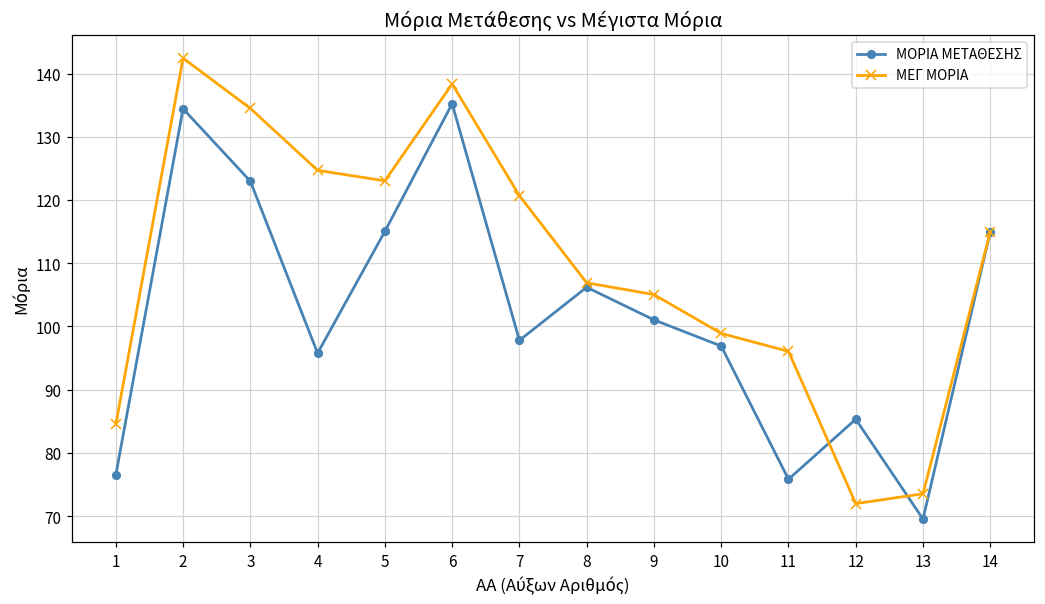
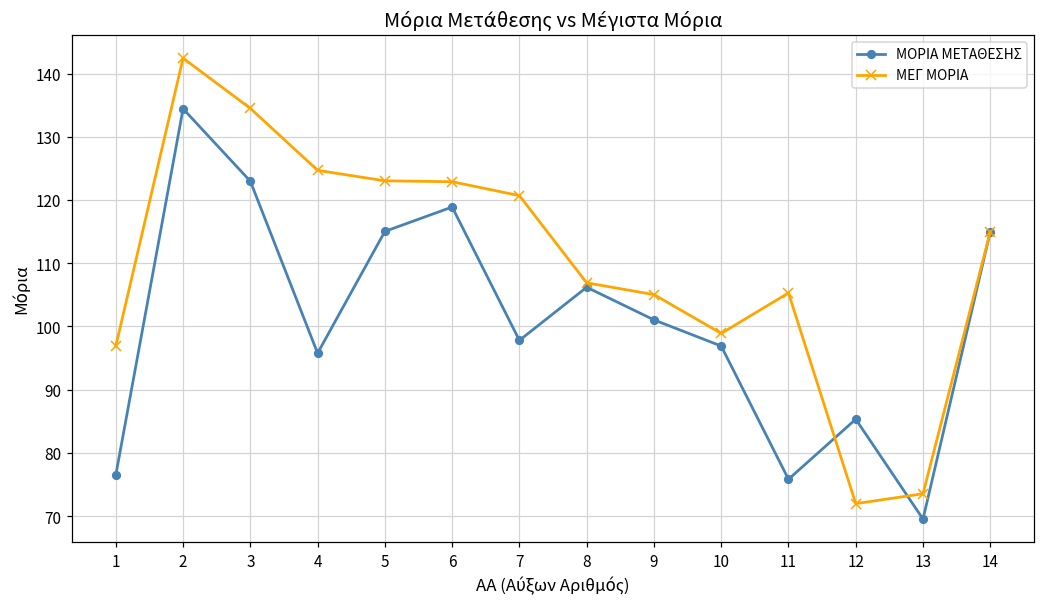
  {
    "ΜΟΡΙΑ ΜΕΤΑΘΕΣΗΣ": {
      "1": 77,
      "2": 134,
      "3": 123,
      "4": 96,
      "5": 115,
-     "6": 135,
+     "6": 119,
      "7": 98,
      "8": 106,
      "9": 101,
      "10": 97,
      "11": 76,
      "12": 85,
      "13": 70
    },
    "ΜΕΓ ΜΟΡΙΑ": {
-     "1": 85,
+     "1": 97,
      "2": 142,
      "3": 134,
      "4": 125,
      "5": 123,
-     "6": 138,
+     "6": 123,
      "7": 121,
      "8": 107,
      "9": 105,
      "10": 99,
-     "11": 96,
+     "11": 105,
      "12": 72,
      "13": 74
    }
  }
